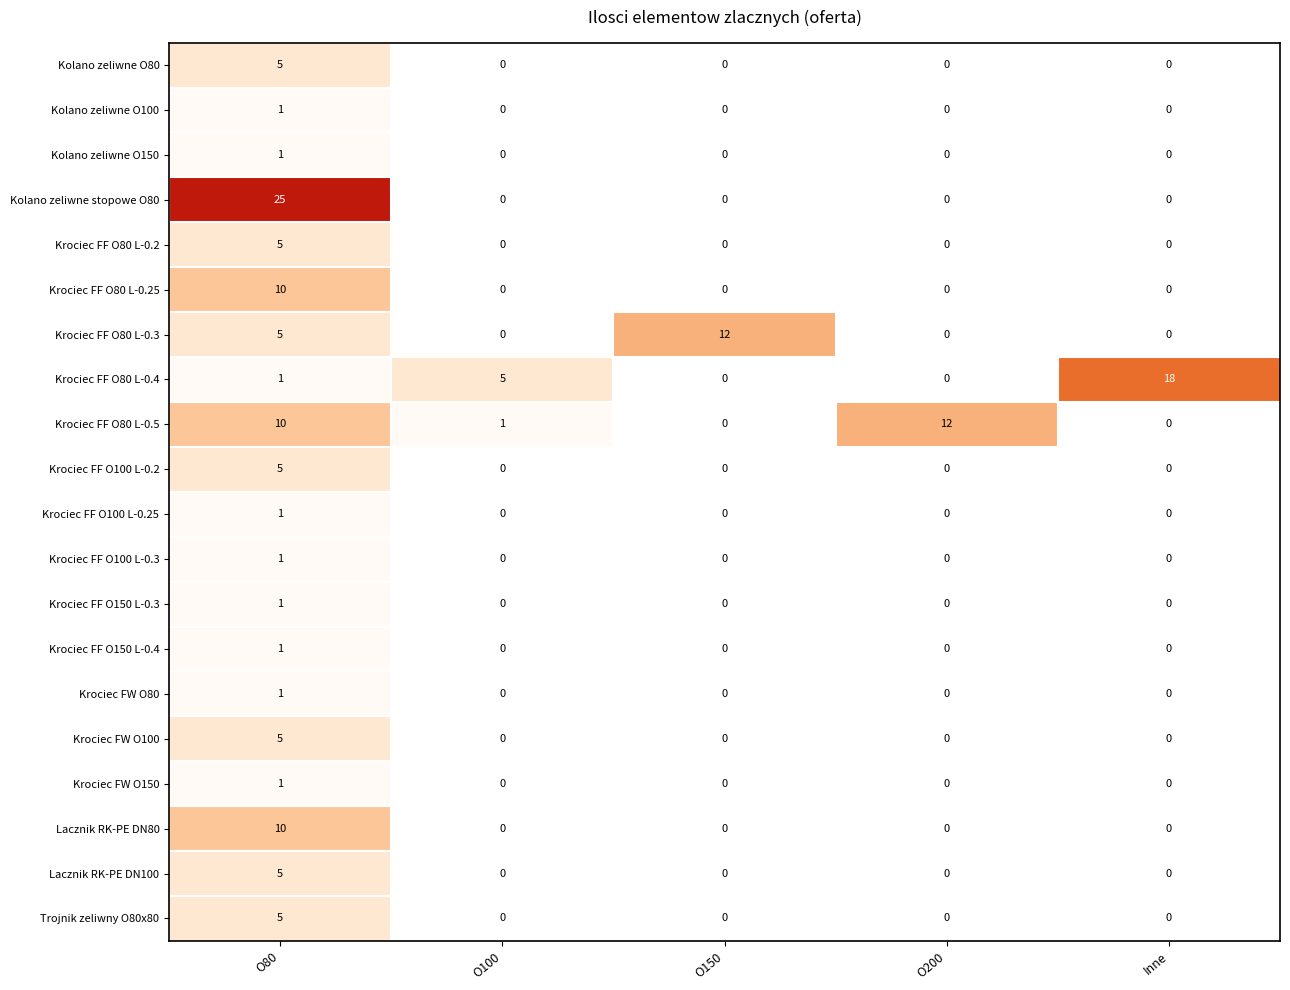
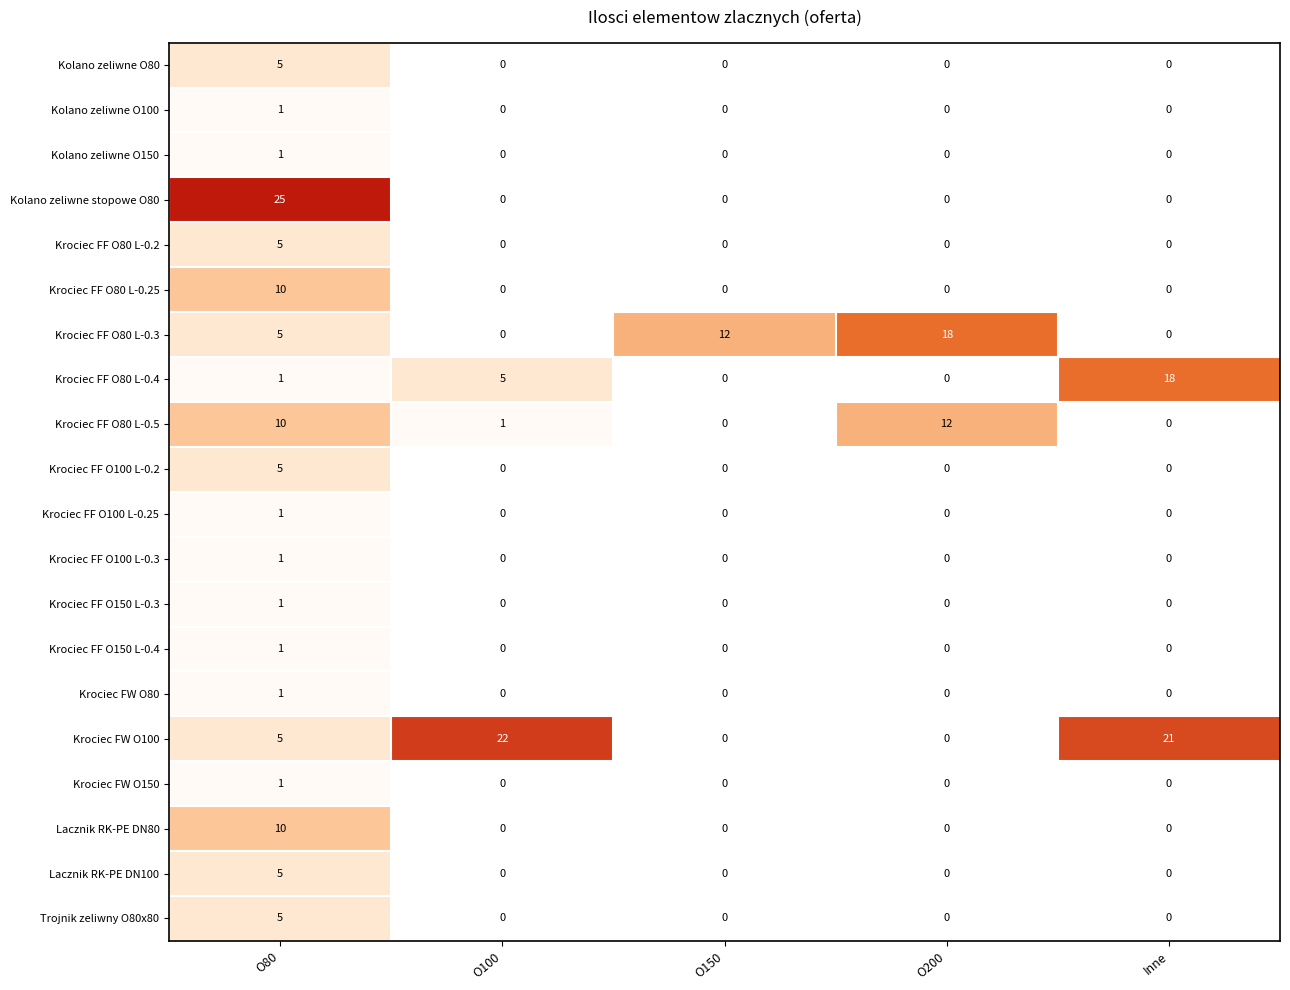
  {
    "Kolano zeliwne O80": {
      "O80": 5,
      "O100": 0,
      "O150": 0,
      "O200": 0,
      "Inne": 0
    },
    "Kolano zeliwne O100": {
      "O80": 1,
      "O100": 0,
      "O150": 0,
      "O200": 0,
      "Inne": 0
    },
    "Kolano zeliwne O150": {
      "O80": 1,
      "O100": 0,
      "O150": 0,
      "O200": 0,
      "Inne": 0
    },
    "Kolano zeliwne stopowe O80": {
      "O80": 25,
      "O100": 0,
      "O150": 0,
      "O200": 0,
      "Inne": 0
    },
    "Krociec FF O80 L-0.2": {
      "O80": 5,
      "O100": 0,
      "O150": 0,
      "O200": 0,
      "Inne": 0
    },
    "Krociec FF O80 L-0.25": {
      "O80": 10,
      "O100": 0,
      "O150": 0,
      "O200": 0,
      "Inne": 0
    },
    "Krociec FF O80 L-0.3": {
      "O80": 5,
      "O100": 0,
      "O150": 12,
-     "O200": 0,
+     "O200": 18,
      "Inne": 0
    },
    "Krociec FF O80 L-0.4": {
      "O80": 1,
      "O100": 5,
      "O150": 0,
      "O200": 0,
      "Inne": 18
    },
    "Krociec FF O80 L-0.5": {
      "O80": 10,
      "O100": 1,
      "O150": 0,
      "O200": 12,
      "Inne": 0
    },
    "Krociec FF O100 L-0.2": {
      "O80": 5,
      "O100": 0,
      "O150": 0,
      "O200": 0,
      "Inne": 0
    },
    "Krociec FF O100 L-0.25": {
      "O80": 1,
      "O100": 0,
      "O150": 0,
      "O200": 0,
      "Inne": 0
    },
    "Krociec FF O100 L-0.3": {
      "O80": 1,
      "O100": 0,
      "O150": 0,
      "O200": 0,
      "Inne": 0
    },
    "Krociec FF O150 L-0.3": {
      "O80": 1,
      "O100": 0,
      "O150": 0,
      "O200": 0,
      "Inne": 0
    },
    "Krociec FF O150 L-0.4": {
      "O80": 1,
      "O100": 0,
      "O150": 0,
      "O200": 0,
      "Inne": 0
    },
    "Krociec FW O80": {
      "O80": 1,
      "O100": 0,
      "O150": 0,
      "O200": 0,
      "Inne": 0
    },
    "Krociec FW O100": {
      "O80": 5,
-     "O100": 0,
+     "O100": 22,
      "O150": 0,
      "O200": 0,
-     "Inne": 0
+     "Inne": 21
    },
    "Krociec FW O150": {
      "O80": 1,
      "O100": 0,
      "O150": 0,
      "O200": 0,
      "Inne": 0
    },
    "Lacznik RK-PE DN80": {
      "O80": 10,
      "O100": 0,
      "O150": 0,
      "O200": 0,
      "Inne": 0
    },
    "Lacznik RK-PE DN100": {
      "O80": 5,
      "O100": 0,
      "O150": 0,
      "O200": 0,
      "Inne": 0
    },
    "Trojnik zeliwny O80x80": {
      "O80": 5,
      "O100": 0,
      "O150": 0,
      "O200": 0,
      "Inne": 0
    }
  }
